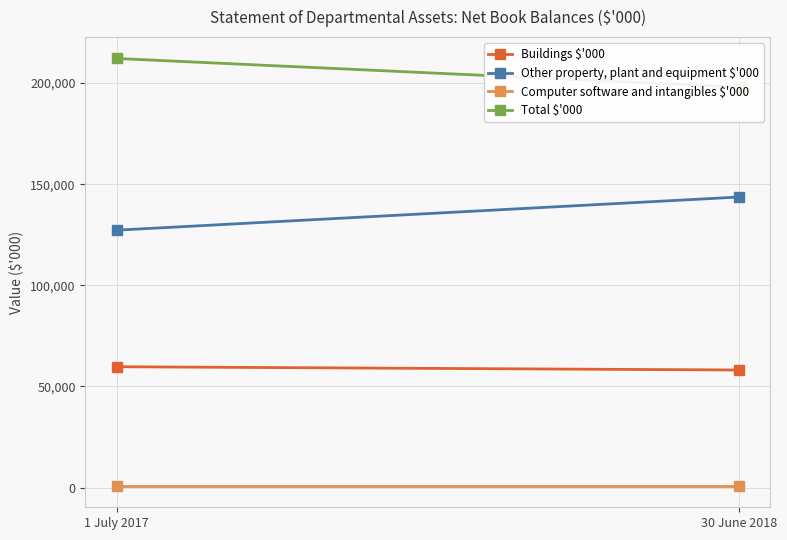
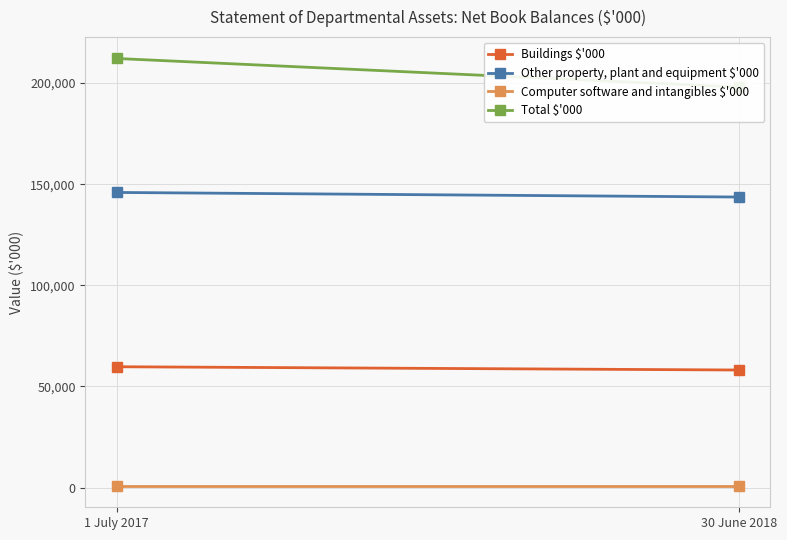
  {
    "Other property, plant and equipment $'000": {
-     "1 July 2017": "127,000",
+     "1 July 2017": "146,000",
      "30 June 2018": "144,000"
    },
    "Total $'000": {
      "1 July 2017": "212,000"
    }
  }
